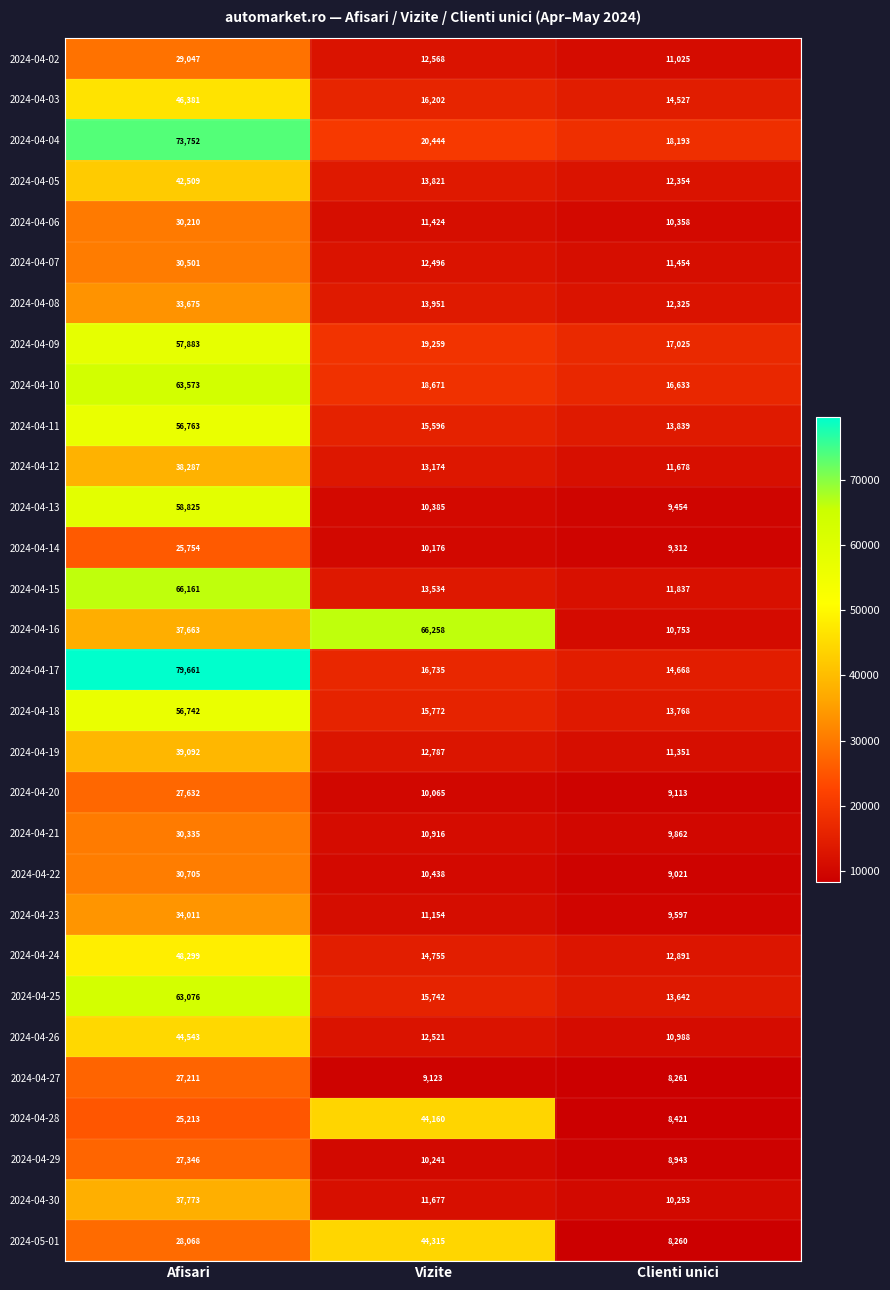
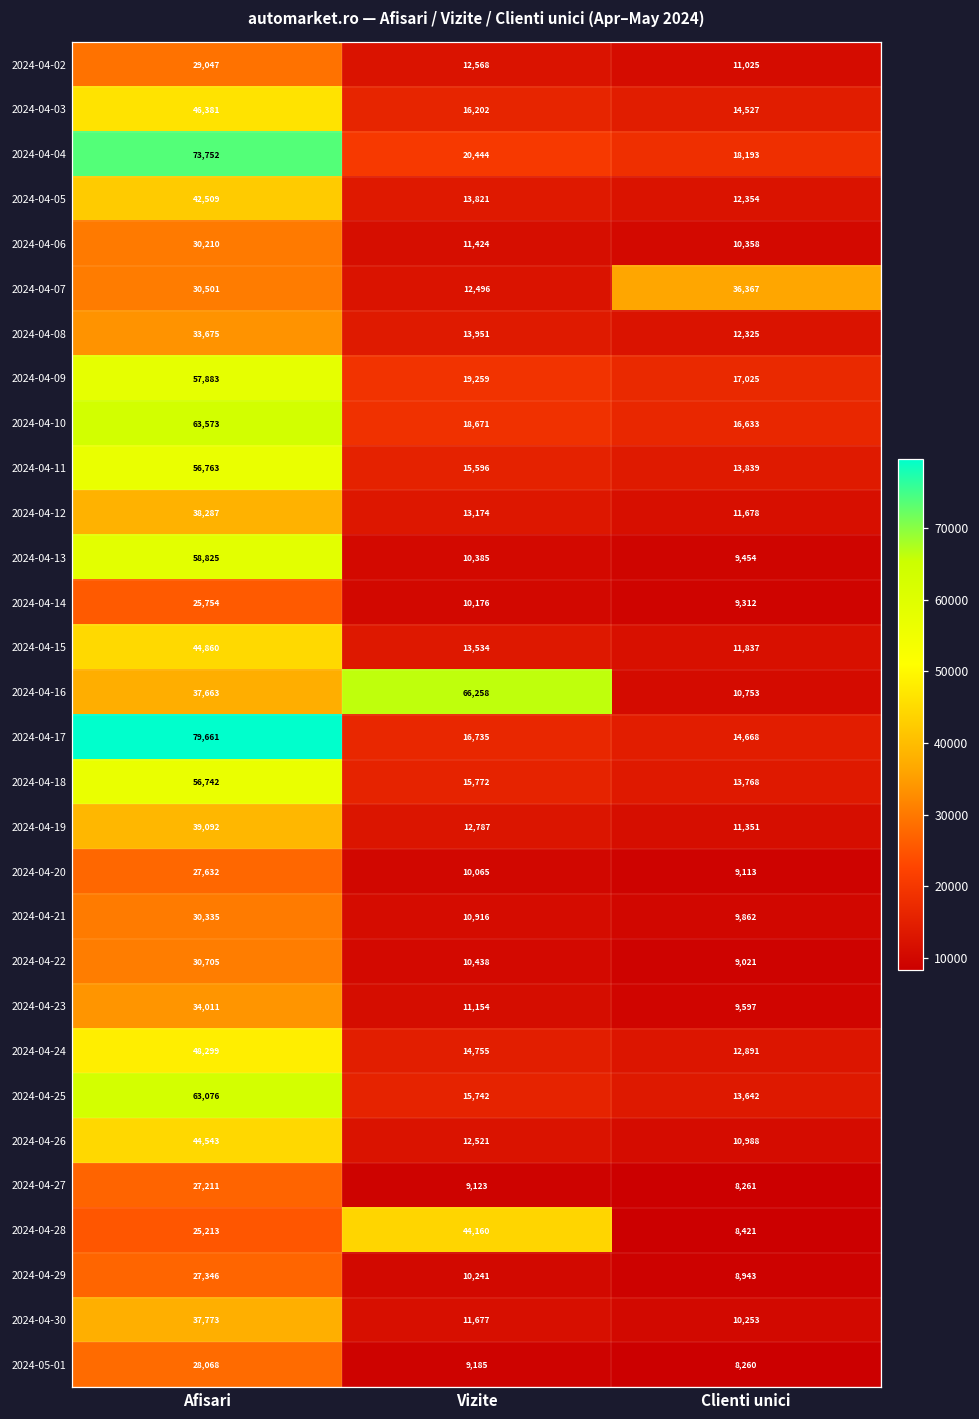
  {
    "2024-04-02": {
      "Afisari": "29,047",
      "Vizite": "12,568",
      "Clienti unici": "11,025"
    },
    "2024-04-03": {
      "Afisari": "46,381",
      "Vizite": "16,202",
      "Clienti unici": "14,527"
    },
    "2024-04-04": {
      "Afisari": "73,752",
      "Vizite": "20,444",
      "Clienti unici": "18,193"
    },
    "2024-04-05": {
      "Afisari": "42,509",
      "Vizite": "13,821",
      "Clienti unici": "12,354"
    },
    "2024-04-06": {
      "Afisari": "30,210",
      "Vizite": "11,424",
      "Clienti unici": "10,358"
    },
    "2024-04-07": {
      "Afisari": "30,501",
      "Vizite": "12,496",
-     "Clienti unici": "11,454"
+     "Clienti unici": "36,367"
    },
    "2024-04-08": {
      "Afisari": "33,675",
      "Vizite": "13,951",
      "Clienti unici": "12,325"
    },
    "2024-04-09": {
      "Afisari": "57,883",
      "Vizite": "19,259",
      "Clienti unici": "17,025"
    },
    "2024-04-10": {
      "Afisari": "63,573",
      "Vizite": "18,671",
      "Clienti unici": "16,633"
    },
    "2024-04-11": {
      "Afisari": "56,763",
      "Vizite": "15,596",
      "Clienti unici": "13,839"
    },
    "2024-04-12": {
      "Afisari": "38,287",
      "Vizite": "13,174",
      "Clienti unici": "11,678"
    },
    "2024-04-13": {
      "Afisari": "58,825",
      "Vizite": "10,385",
      "Clienti unici": "9,454"
    },
    "2024-04-14": {
      "Afisari": "25,754",
      "Vizite": "10,176",
      "Clienti unici": "9,312"
    },
    "2024-04-15": {
-     "Afisari": "66,161",
+     "Afisari": "44,860",
      "Vizite": "13,534",
      "Clienti unici": "11,837"
    },
    "2024-04-16": {
      "Afisari": "37,663",
      "Vizite": "66,258",
      "Clienti unici": "10,753"
    },
    "2024-04-17": {
      "Afisari": "79,661",
      "Vizite": "16,735",
      "Clienti unici": "14,668"
    },
    "2024-04-18": {
      "Afisari": "56,742",
      "Vizite": "15,772",
      "Clienti unici": "13,768"
    },
    "2024-04-19": {
      "Afisari": "39,092",
      "Vizite": "12,787",
      "Clienti unici": "11,351"
    },
    "2024-04-20": {
      "Afisari": "27,632",
      "Vizite": "10,065",
      "Clienti unici": "9,113"
    },
    "2024-04-21": {
      "Afisari": "30,335",
      "Vizite": "10,916",
      "Clienti unici": "9,862"
    },
    "2024-04-22": {
      "Afisari": "30,705",
      "Vizite": "10,438",
      "Clienti unici": "9,021"
    },
    "2024-04-23": {
      "Afisari": "34,011",
      "Vizite": "11,154",
      "Clienti unici": "9,597"
    },
    "2024-04-24": {
      "Afisari": "48,299",
      "Vizite": "14,755",
      "Clienti unici": "12,891"
    },
    "2024-04-25": {
      "Afisari": "63,076",
      "Vizite": "15,742",
      "Clienti unici": "13,642"
    },
    "2024-04-26": {
      "Afisari": "44,543",
      "Vizite": "12,521",
      "Clienti unici": "10,988"
    },
    "2024-04-27": {
      "Afisari": "27,211",
      "Vizite": "9,123",
      "Clienti unici": "8,261"
    },
    "2024-04-28": {
      "Afisari": "25,213",
      "Vizite": "44,160",
      "Clienti unici": "8,421"
    },
    "2024-04-29": {
      "Afisari": "27,346",
      "Vizite": "10,241",
      "Clienti unici": "8,943"
    },
    "2024-04-30": {
      "Afisari": "37,773",
      "Vizite": "11,677",
      "Clienti unici": "10,253"
    },
    "2024-05-01": {
      "Afisari": "28,068",
-     "Vizite": "44,315",
+     "Vizite": "9,185",
      "Clienti unici": "8,260"
    }
  }
